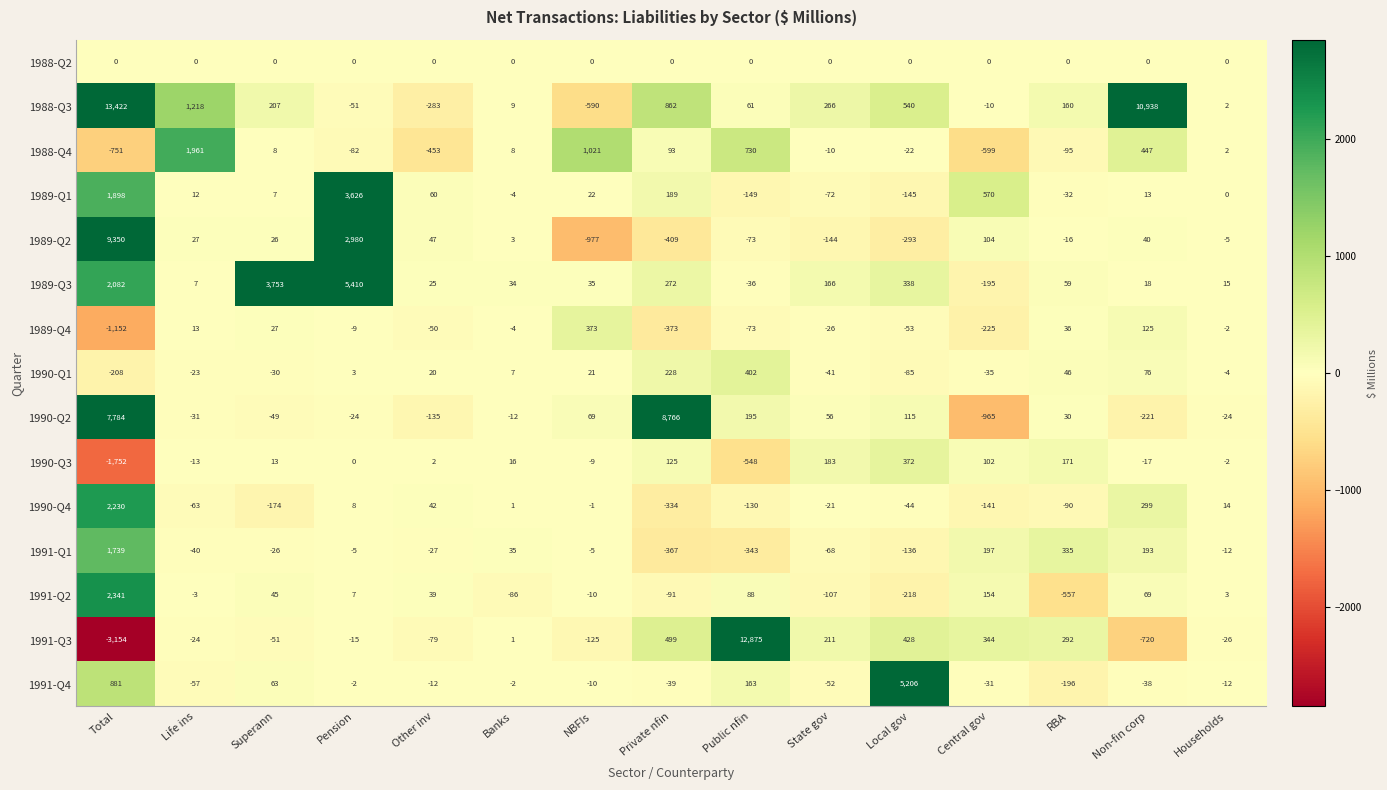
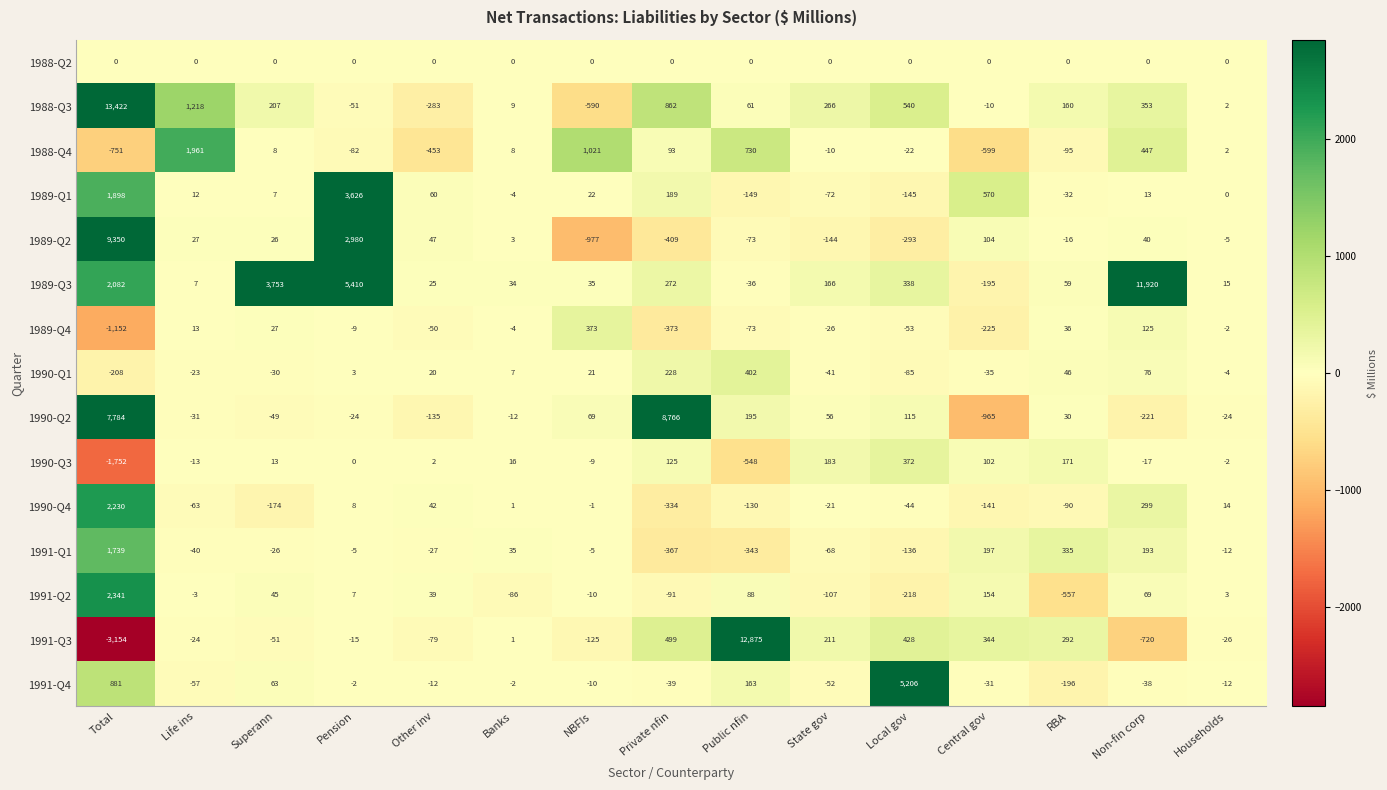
  {
    "1988-Q3": {
      "Total": "13,422",
      "Life ins": "1,218",
      "Superann": "207",
      "Pension": "-51",
      "Other inv": "-283",
      "Banks": "9",
      "NBFIs": "-590",
      "Private nfin": "862",
      "Public nfin": "61",
      "State gov": "266",
      "Local gov": "540",
      "Central gov": "-10",
      "RBA": "160",
-     "Non-fin corp": "10,938",
+     "Non-fin corp": "353",
      "Households": "2"
    },
    "1989-Q3": {
      "Total": "2,082",
      "Life ins": "7",
      "Superann": "3,753",
      "Pension": "5,410",
      "Other inv": "25",
      "Banks": "34",
      "NBFIs": "35",
      "Private nfin": "272",
      "Public nfin": "-36",
      "State gov": "166",
      "Local gov": "338",
      "Central gov": "-195",
      "RBA": "59",
-     "Non-fin corp": "18",
+     "Non-fin corp": "11,920",
      "Households": "15"
    }
  }
